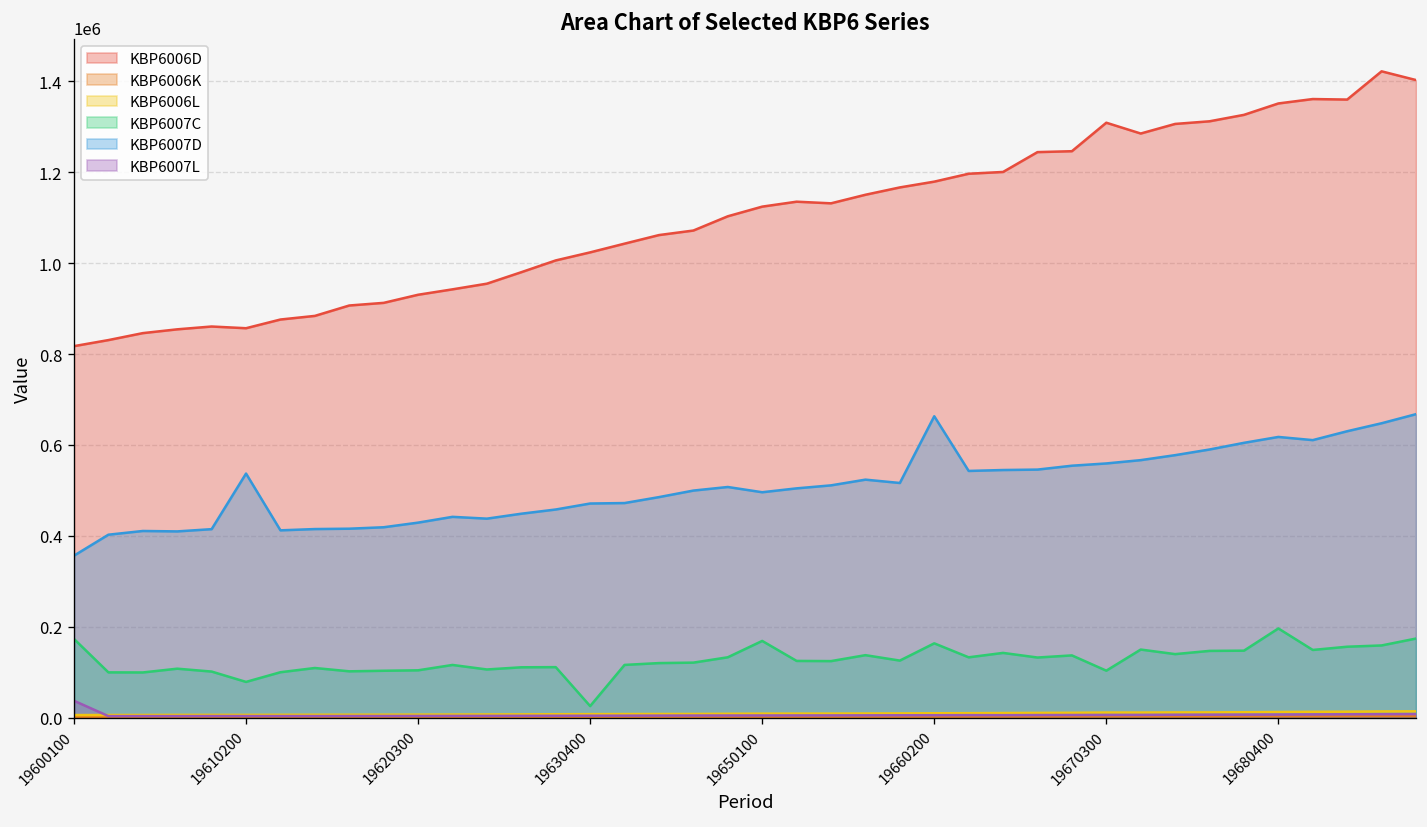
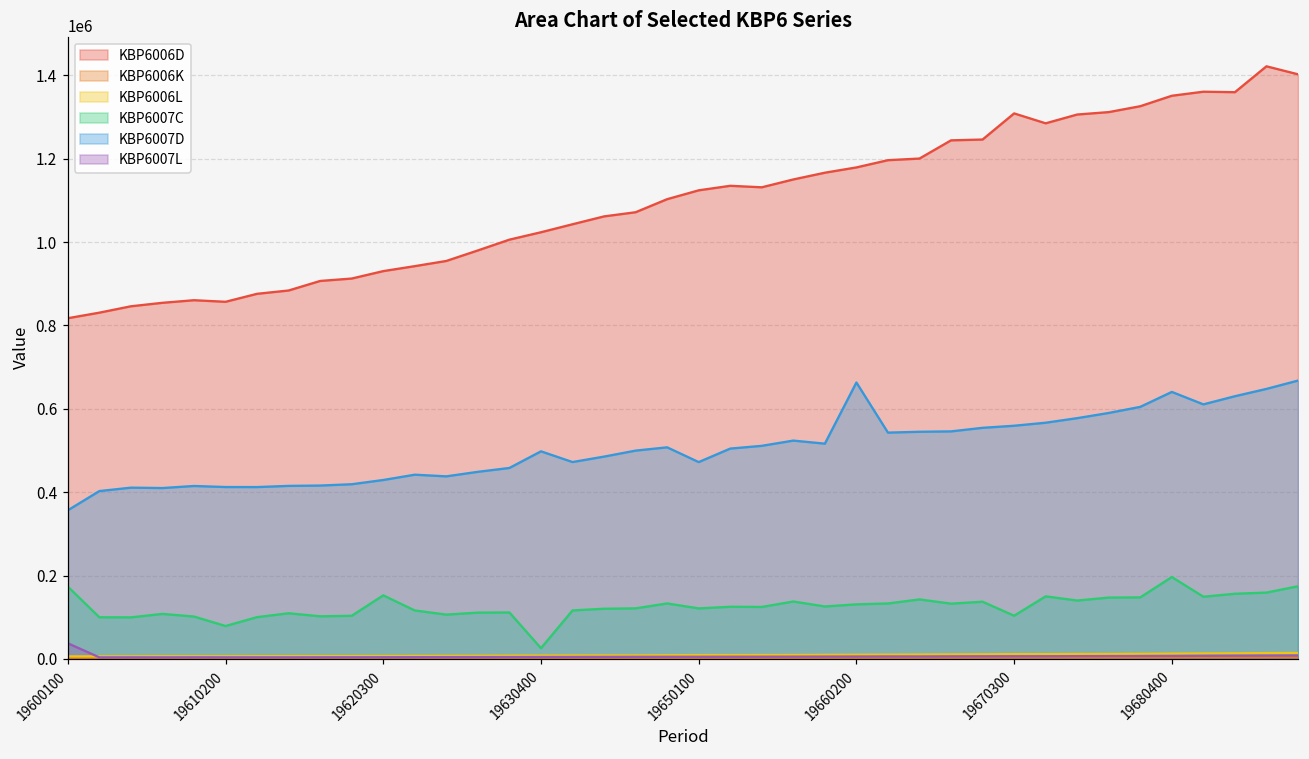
  {
    "KBP6007C": {
      "19600100": 170000,
      "19610200": 80000,
-     "19620300": 100000,
+     "19620300": 150000,
      "19630400": 30000,
-     "19650100": 170000,
-     "19660200": 160000,
+     "19650100": 120000,
+     "19660200": 130000,
      "19670300": 100000,
      "19680400": 200000
    },
    "KBP6007D": {
      "19600100": 360000,
-     "19610200": 540000,
+     "19610200": 410000,
      "19620300": 430000,
-     "19630400": 470000,
-     "19650100": 500000,
+     "19630400": 500000,
+     "19650100": 470000,
      "19660200": 660000,
      "19670300": 560000,
-     "19680400": 620000
+     "19680400": 640000
    },
    "KBP6007L": {
      "19600100": 40000
    }
  }
